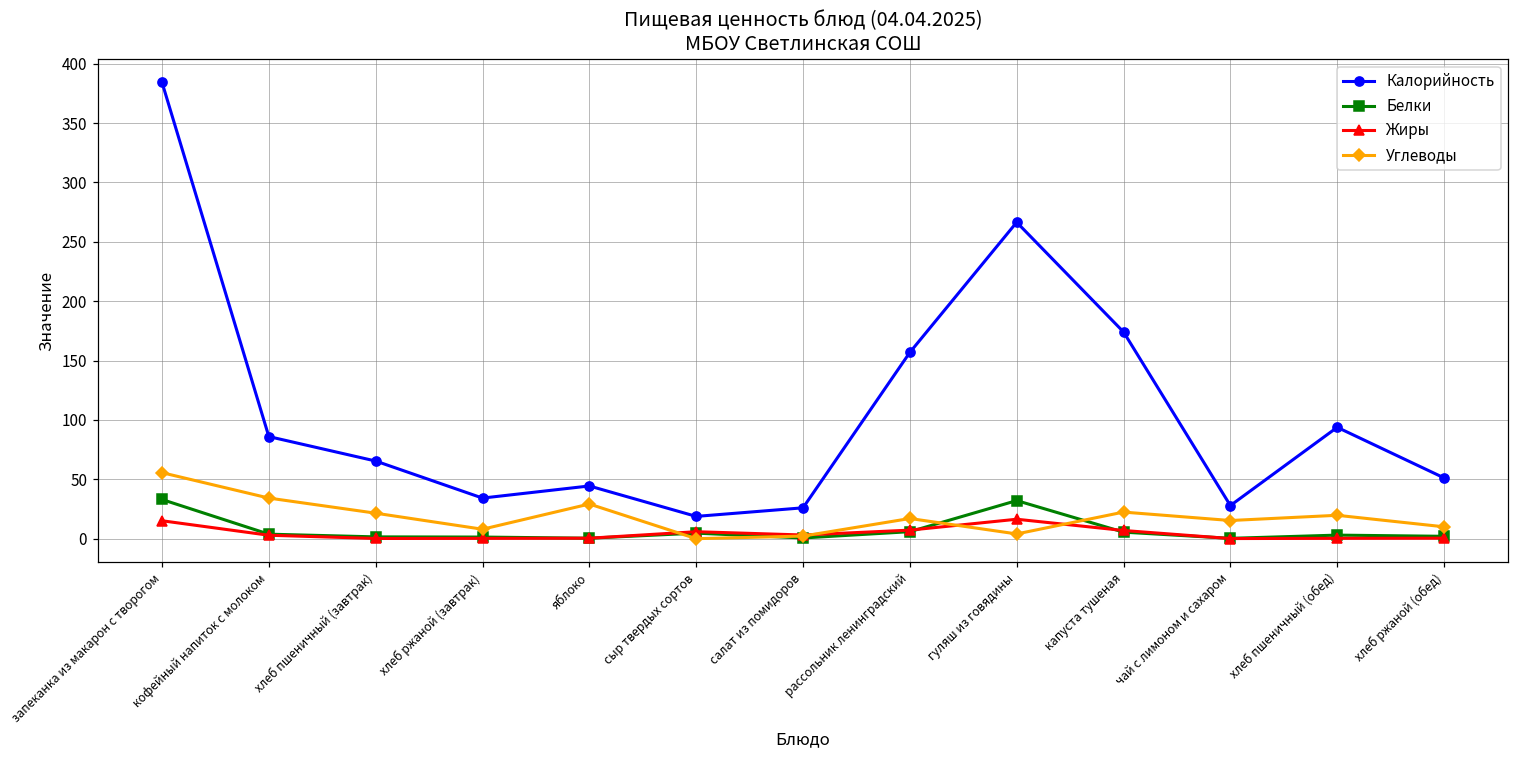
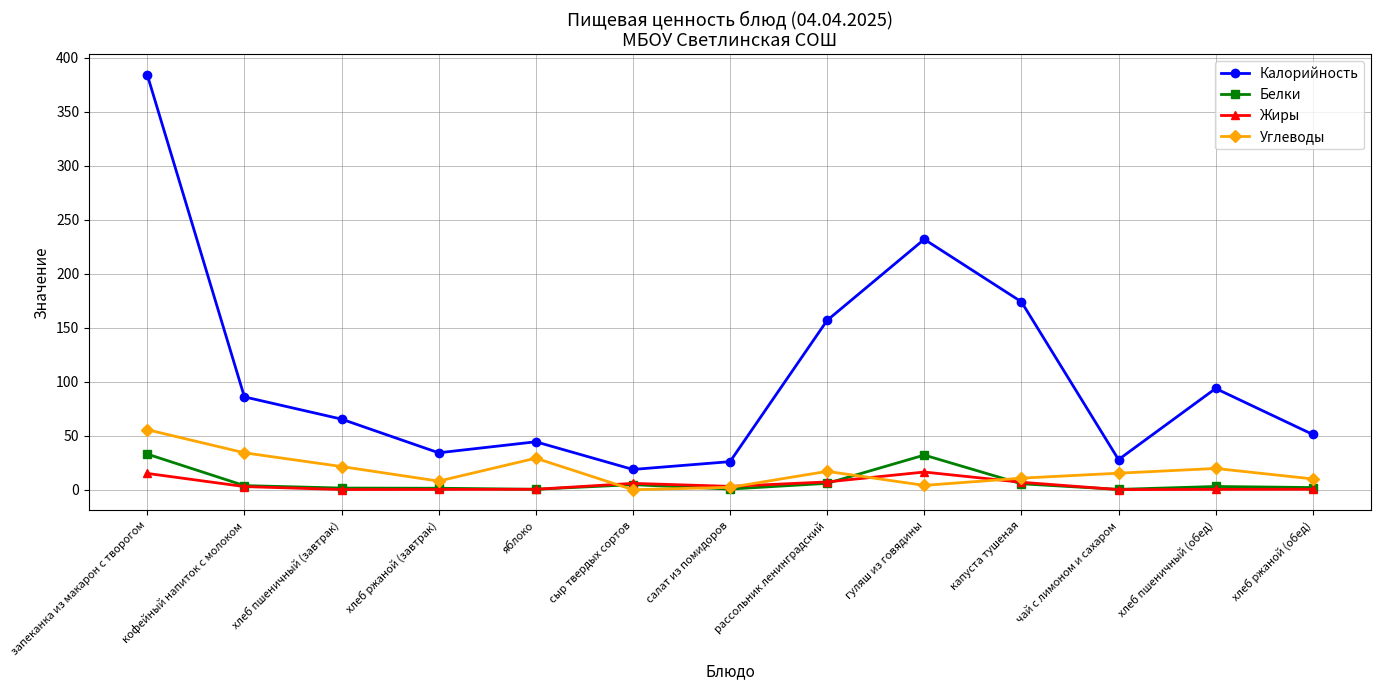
  {
    "Калорийность": {
      "запеканка из макарон с творогом": 384,
      "кофейный напиток с молоком": 86,
      "хлеб пшеничный (завтрак)": 65,
      "хлеб ржаной (завтрак)": 34,
      "яблоко": 44,
      "сыр твердых сортов": 19,
      "салат из помидоров": 26,
      "рассольник ленинградский": 157,
-     "гуляш из говядины": 267,
+     "гуляш из говядины": 232,
      "капуста тушеная": 174,
      "чай с лимоном и сахаром": 28,
      "хлеб пшеничный (обед)": 94,
      "хлеб ржаной (обед)": 51
    },
    "Белки": {
      "запеканка из макарон с творогом": 33,
      "гуляш из говядины": 32,
      "хлеб пшеничный (обед)": 3
    },
    "Жиры": {
      "запеканка из макарон с творогом": 15,
      "гуляш из говядины": 16,
      "хлеб пшеничный (обед)": 0
    },
    "Углеводы": {
      "запеканка из макарон с творогом": 56,
      "кофейный напиток с молоком": 34,
      "хлеб пшеничный (завтрак)": 21,
      "хлеб ржаной (завтрак)": 8,
      "яблоко": 29,
      "сыр твердых сортов": 0,
      "рассольник ленинградский": 17,
      "гуляш из говядины": 4,
-     "капуста тушеная": 22,
+     "капуста тушеная": 11,
      "чай с лимоном и сахаром": 15,
      "хлеб пшеничный (обед)": 20,
      "хлеб ржаной (обед)": 10
    }
  }
